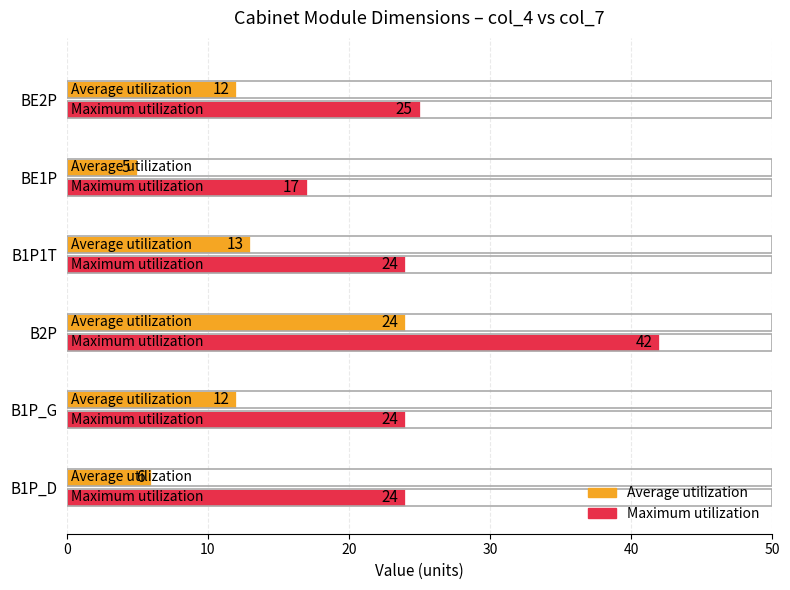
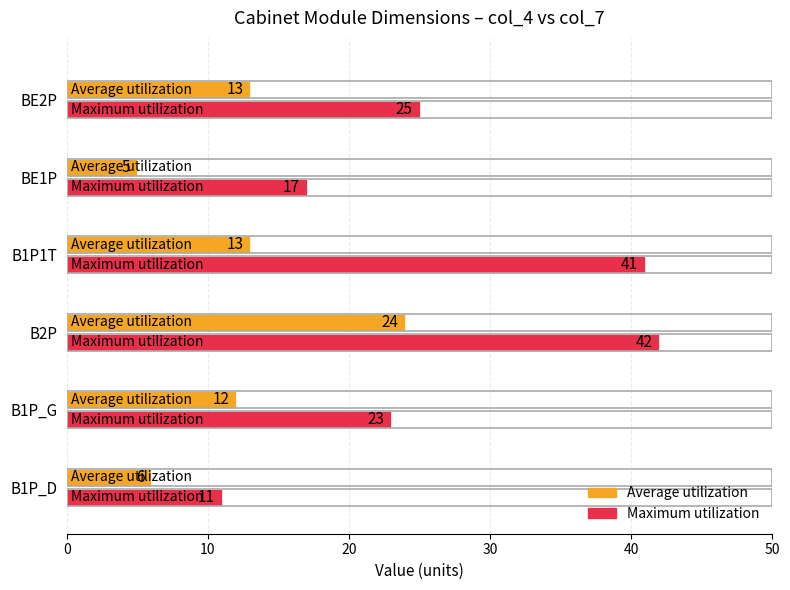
  {
    "Average utilization": {
-     "BE2P": 12,
+     "BE2P": 13,
      "B1P1T": 13,
      "B2P": 24,
      "B1P_G": 12
    },
    "Maximum utilization": {
      "BE2P": 25,
      "BE1P": 17,
-     "B1P1T": 24,
+     "B1P1T": 41,
      "B2P": 42,
-     "B1P_G": 24,
-     "B1P_D": 24
+     "B1P_G": 23,
+     "B1P_D": 11
    }
  }
